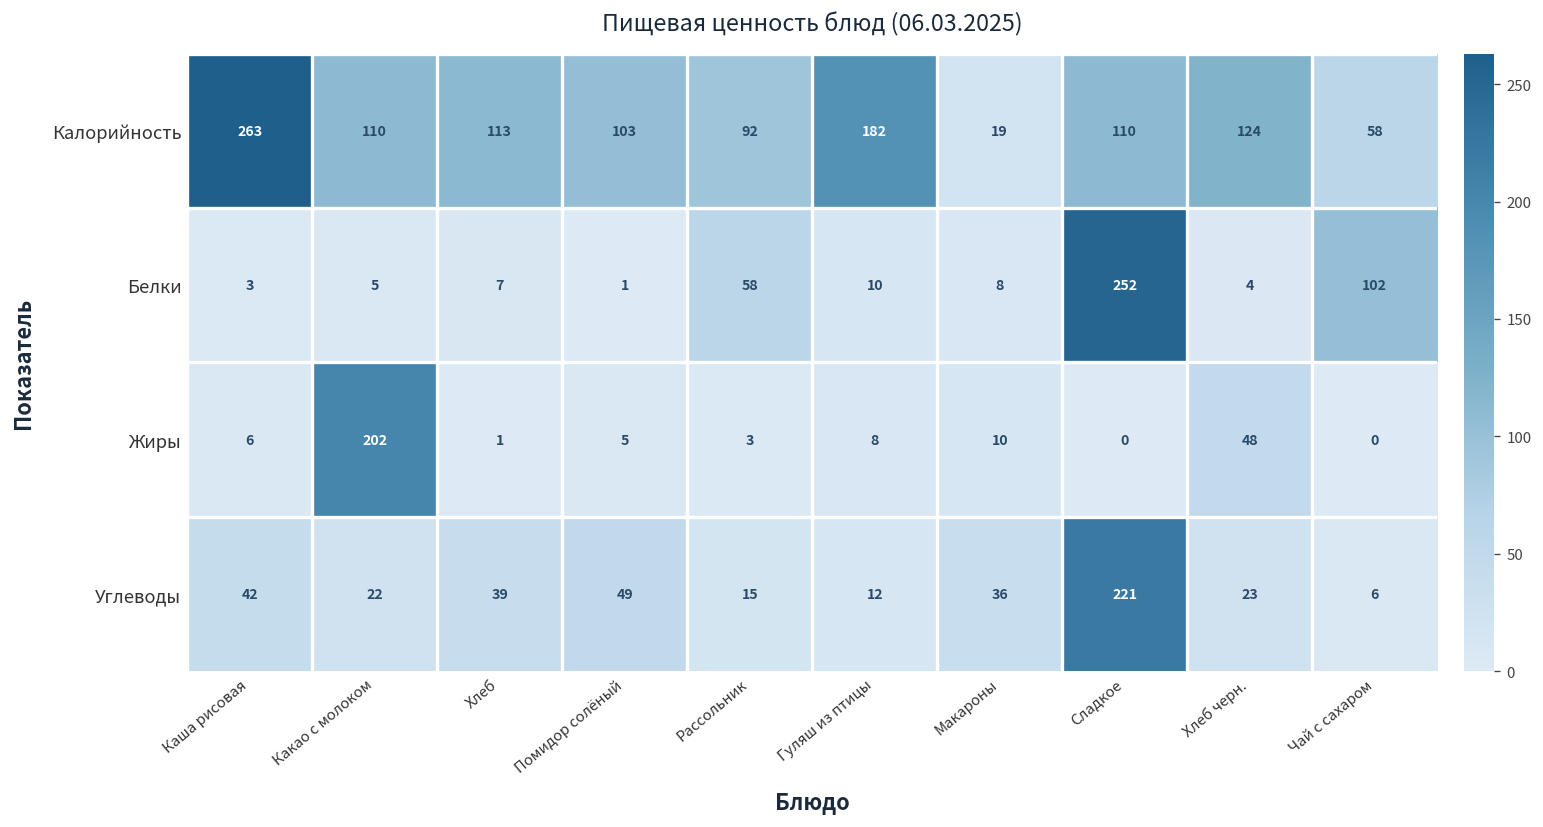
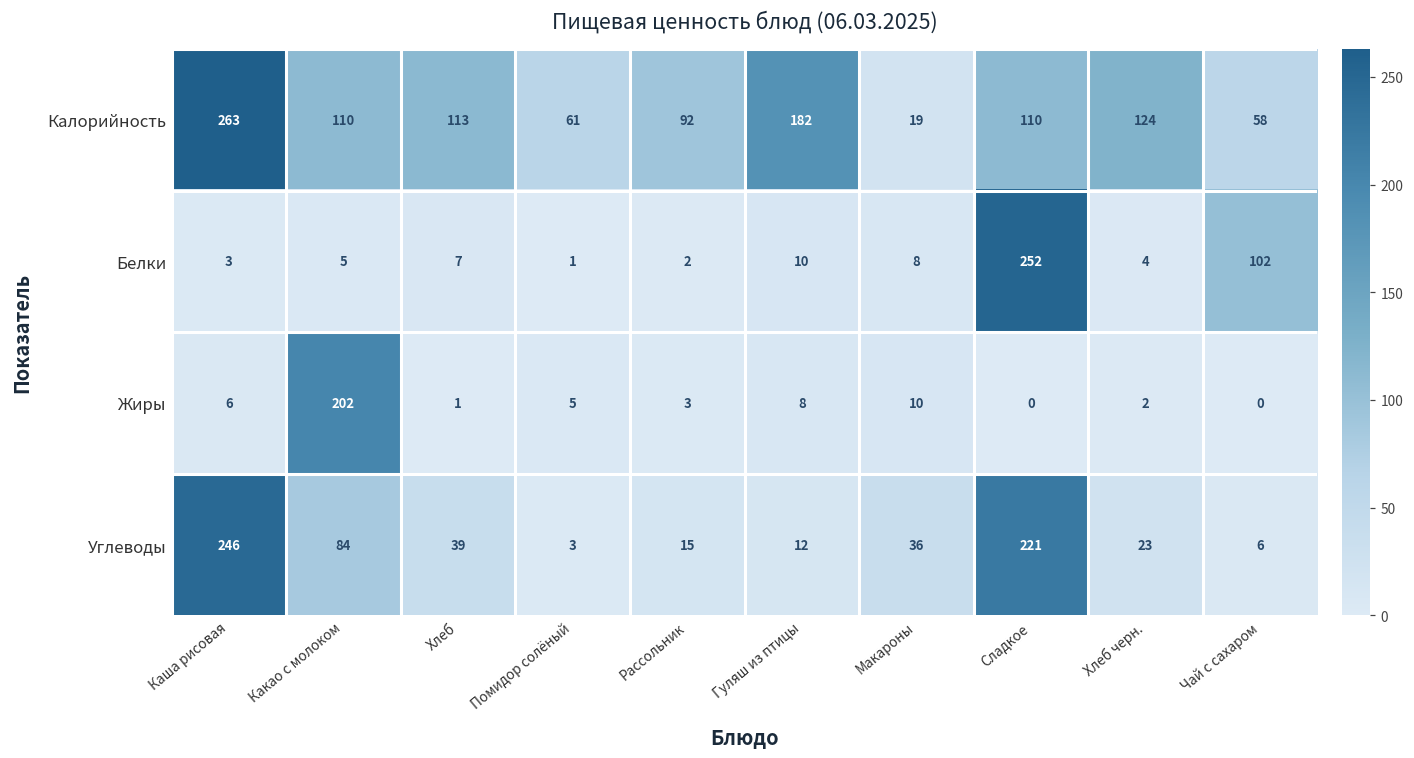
  {
    "Калорийность": {
      "Каша рисовая": 263,
      "Какао с молоком": 110,
      "Хлеб": 113,
-     "Помидор солёный": 103,
+     "Помидор солёный": 61,
      "Рассольник": 92,
      "Гуляш из птицы": 182,
      "Макароны": 19,
      "Сладкое": 110,
      "Хлеб черн.": 124,
      "Чай с сахаром": 58
    },
    "Белки": {
      "Каша рисовая": 3,
      "Какао с молоком": 5,
      "Хлеб": 7,
      "Помидор солёный": 1,
-     "Рассольник": 58,
+     "Рассольник": 2,
      "Гуляш из птицы": 10,
      "Макароны": 8,
      "Сладкое": 252,
      "Хлеб черн.": 4,
      "Чай с сахаром": 102
    },
    "Жиры": {
      "Каша рисовая": 6,
      "Какао с молоком": 202,
      "Хлеб": 1,
      "Помидор солёный": 5,
      "Рассольник": 3,
      "Гуляш из птицы": 8,
      "Макароны": 10,
      "Сладкое": 0,
-     "Хлеб черн.": 48,
+     "Хлеб черн.": 2,
      "Чай с сахаром": 0
    },
    "Углеводы": {
-     "Каша рисовая": 42,
-     "Какао с молоком": 22,
+     "Каша рисовая": 246,
+     "Какао с молоком": 84,
      "Хлеб": 39,
-     "Помидор солёный": 49,
+     "Помидор солёный": 3,
      "Рассольник": 15,
      "Гуляш из птицы": 12,
      "Макароны": 36,
      "Сладкое": 221,
      "Хлеб черн.": 23,
      "Чай с сахаром": 6
    }
  }
